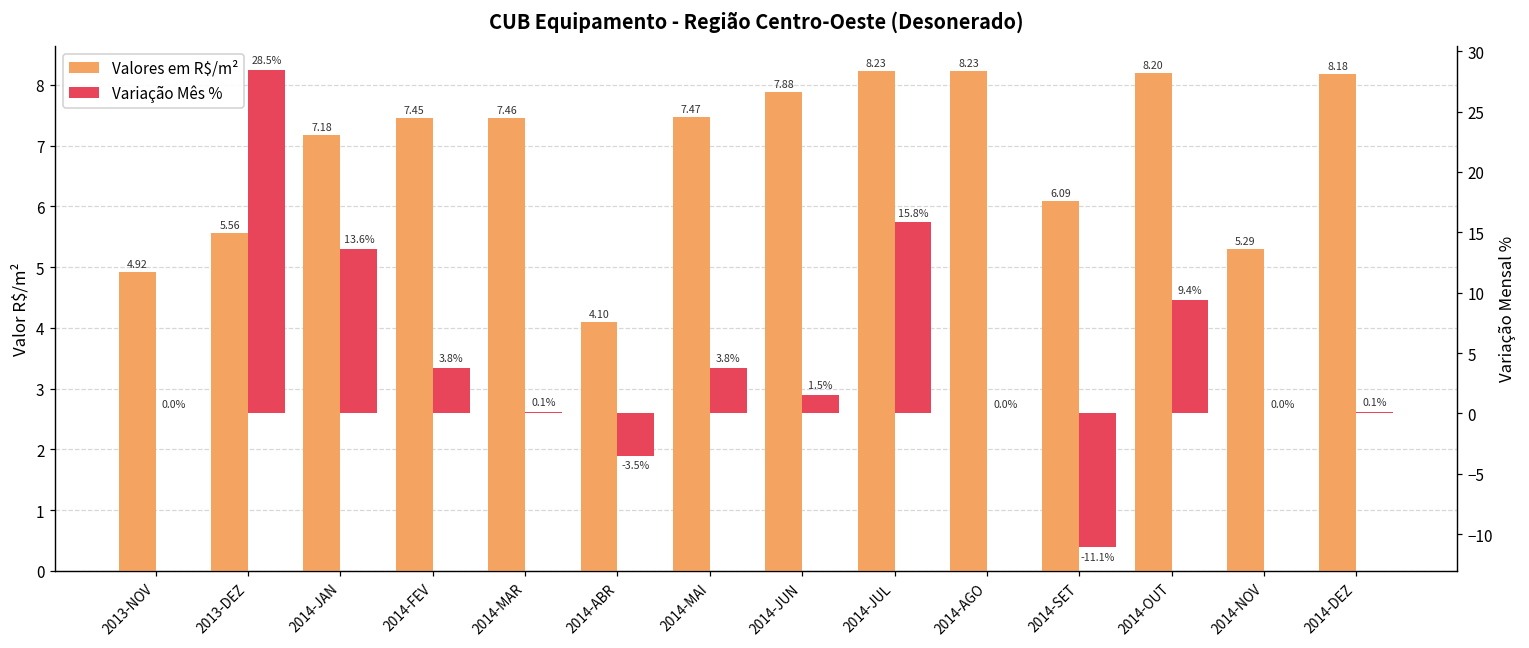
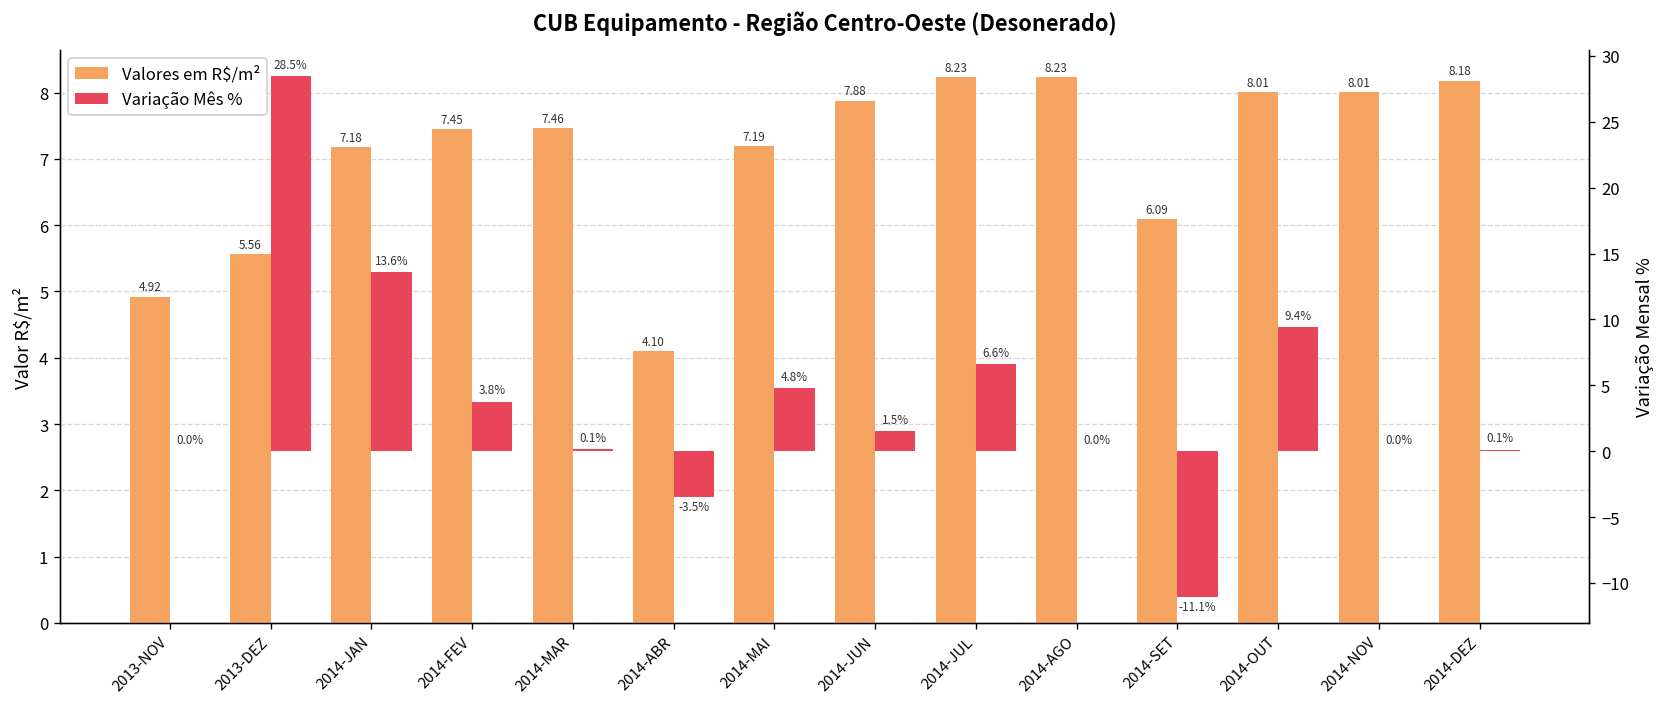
  {
    "Valores em R$/m²": {
      "2013-NOV": "4.92",
      "2013-DEZ": "5.56",
      "2014-JAN": "7.18",
      "2014-FEV": "7.45",
      "2014-MAR": "7.46",
      "2014-ABR": "4.10",
-     "2014-MAI": "7.47",
+     "2014-MAI": "7.19",
      "2014-JUN": "7.88",
      "2014-JUL": "8.23",
      "2014-AGO": "8.23",
      "2014-SET": "6.09",
-     "2014-OUT": "8.20",
-     "2014-NOV": "5.29",
+     "2014-OUT": "8.01",
+     "2014-NOV": "8.01",
      "2014-DEZ": "8.18"
    },
    "Variação Mês %": {
      "2013-NOV": "0.0%",
      "2013-DEZ": "28.5%",
      "2014-JAN": "13.6%",
      "2014-FEV": "3.8%",
      "2014-MAR": "0.1%",
      "2014-ABR": "-3.5%",
-     "2014-MAI": "3.8%",
+     "2014-MAI": "4.8%",
      "2014-JUN": "1.5%",
-     "2014-JUL": "15.8%",
+     "2014-JUL": "6.6%",
      "2014-AGO": "0.0%",
      "2014-SET": "-11.1%",
      "2014-OUT": "9.4%",
      "2014-NOV": "0.0%",
      "2014-DEZ": "0.1%"
    }
  }
